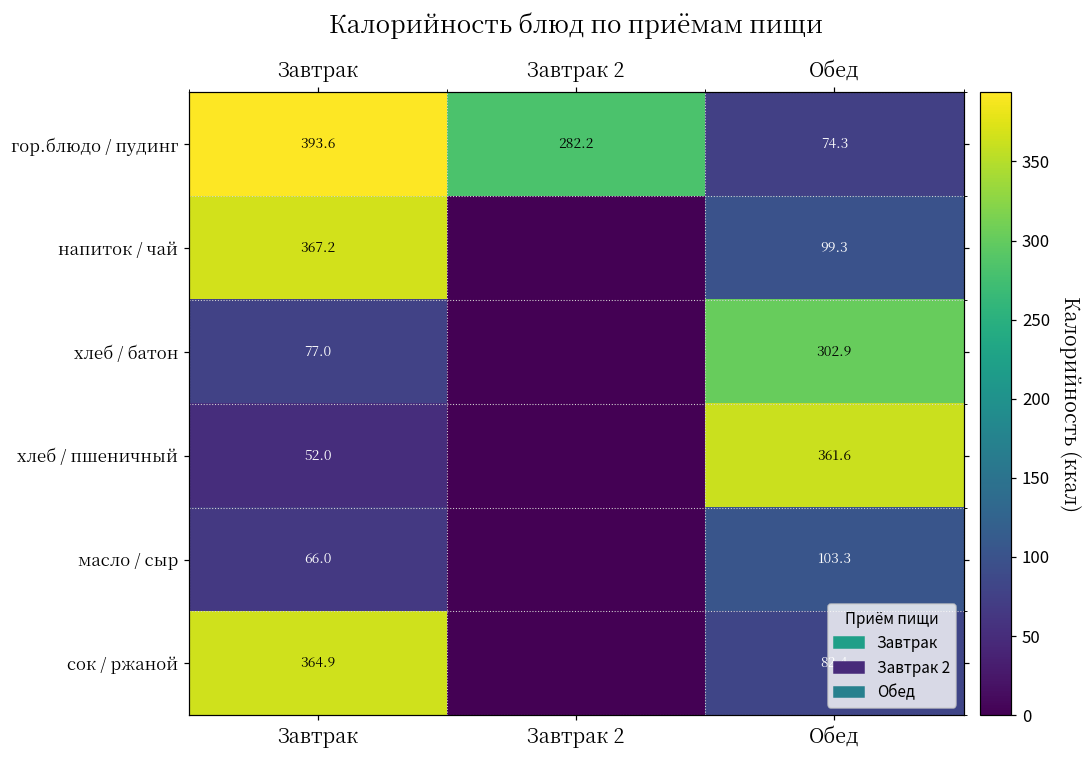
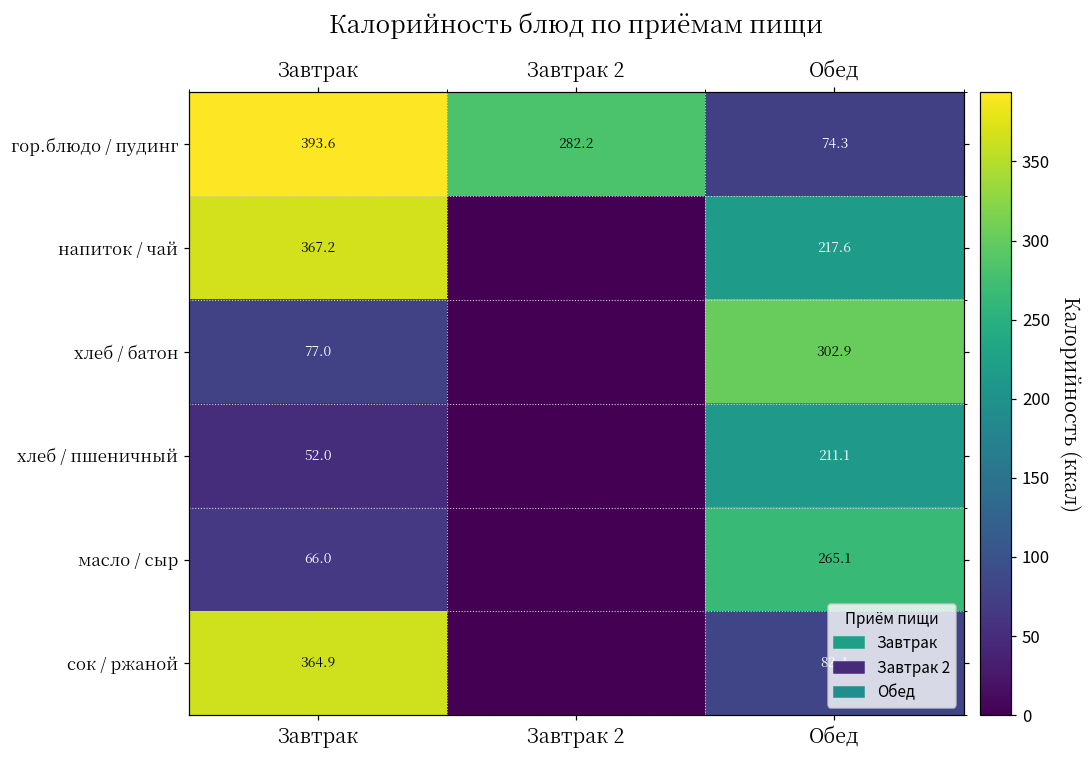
  {
    "гор.блюдо / пудинг": {
      "Завтрак": 393.6,
      "Завтрак 2": 282.2,
      "Обед": 74.3
    },
    "напиток / чай": {
      "Завтрак": 367.2,
-     "Обед": 99.3
+     "Обед": 217.6
    },
    "хлеб / батон": {
      "Завтрак": 77.0,
      "Обед": 302.9
    },
    "хлеб / пшеничный": {
      "Завтрак": 52.0,
-     "Обед": 361.6
+     "Обед": 211.1
    },
    "масло / сыр": {
      "Завтрак": 66.0,
-     "Обед": 103.3
+     "Обед": 265.1
    },
    "сок / ржаной": {
      "Завтрак": 364.9
    }
  }
